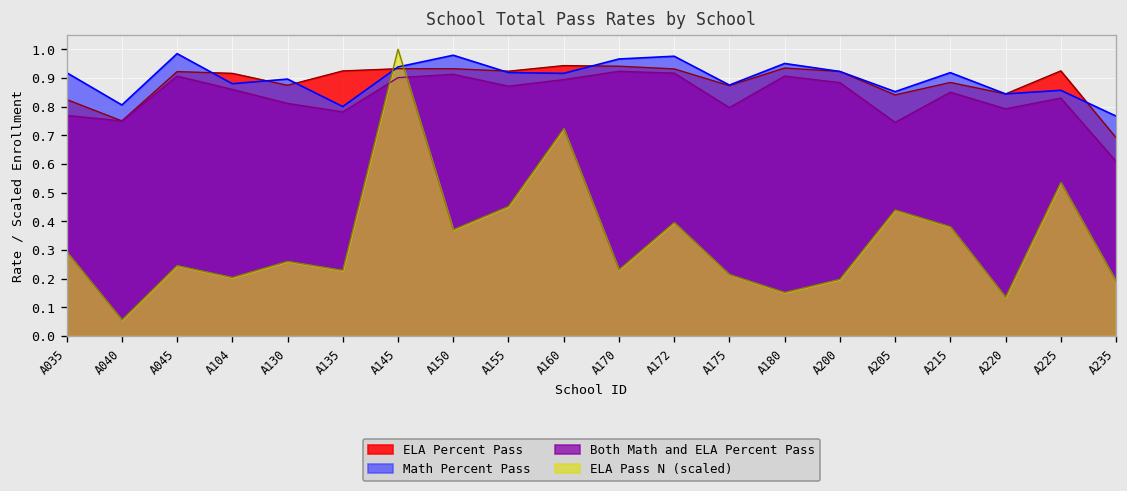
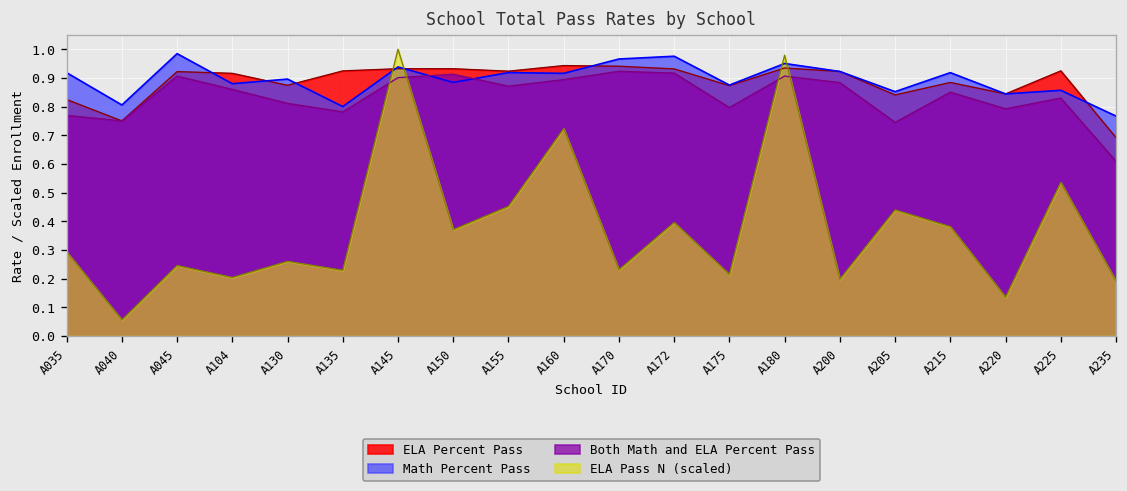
  {
    "ELA Percent Pass": {
      "A035": 0.82,
      "A045": 0.92,
      "A104": 0.92,
      "A130": 0.87,
      "A135": 0.92,
      "A150": 0.93,
      "A160": 0.94,
      "A170": 0.94,
      "A172": 0.93,
      "A180": 0.93,
      "A205": 0.84,
      "A215": 0.88,
      "A225": 0.92,
      "A235": 0.69
    },
    "Math Percent Pass": {
      "A035": 0.92,
      "A040": 0.81,
      "A045": 0.98,
      "A104": 0.88,
      "A130": 0.90,
      "A135": 0.80,
-     "A150": 0.98,
+     "A150": 0.88,
      "A160": 0.92,
      "A170": 0.97,
      "A172": 0.98,
      "A180": 0.95,
      "A205": 0.85,
      "A215": 0.92,
      "A225": 0.86,
      "A235": 0.77
    },
    "Both Math and ELA Percent Pass": {
      "A035": 0.77,
      "A045": 0.91,
      "A104": 0.86,
      "A130": 0.81,
      "A135": 0.78,
      "A145": 0.90,
      "A150": 0.91,
      "A155": 0.87,
      "A160": 0.89,
      "A170": 0.92,
      "A172": 0.92,
      "A175": 0.80,
      "A180": 0.91,
      "A200": 0.88,
      "A205": 0.75,
      "A215": 0.85,
      "A220": 0.79,
      "A225": 0.83,
      "A235": 0.61
    },
    "ELA Pass N (scaled)": {
      "A035": 0.29,
      "A040": 0.06,
      "A045": 0.25,
      "A104": 0.20,
      "A130": 0.26,
      "A135": 0.23,
      "A145": 1.00,
      "A150": 0.37,
      "A155": 0.45,
      "A160": 0.72,
      "A170": 0.23,
      "A172": 0.40,
      "A175": 0.21,
-     "A180": 0.15,
+     "A180": 0.98,
      "A200": 0.20,
      "A205": 0.44,
      "A215": 0.38,
      "A220": 0.14,
      "A225": 0.54,
      "A235": 0.19
    }
  }
